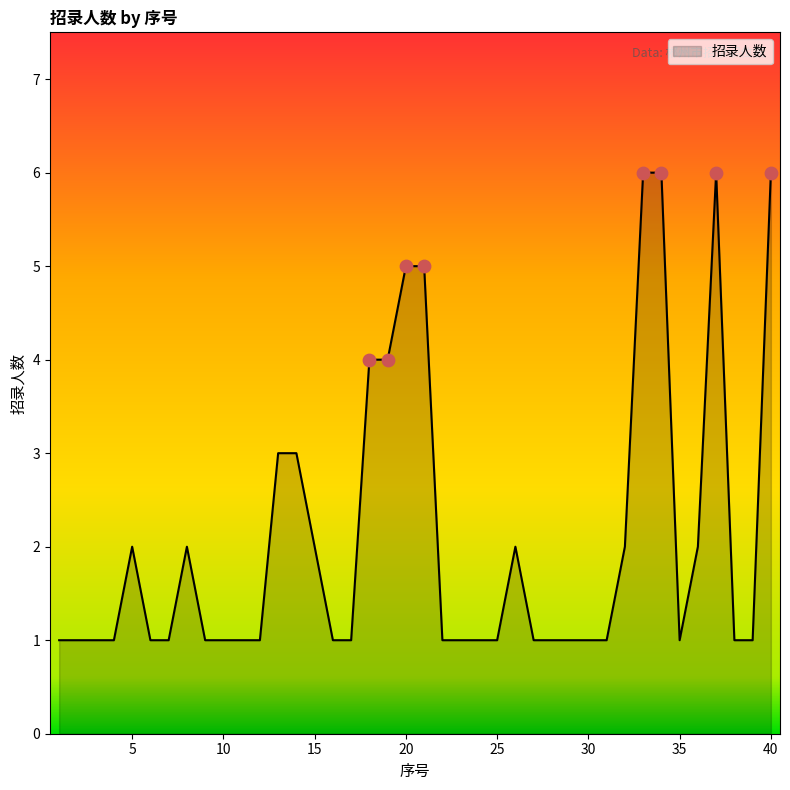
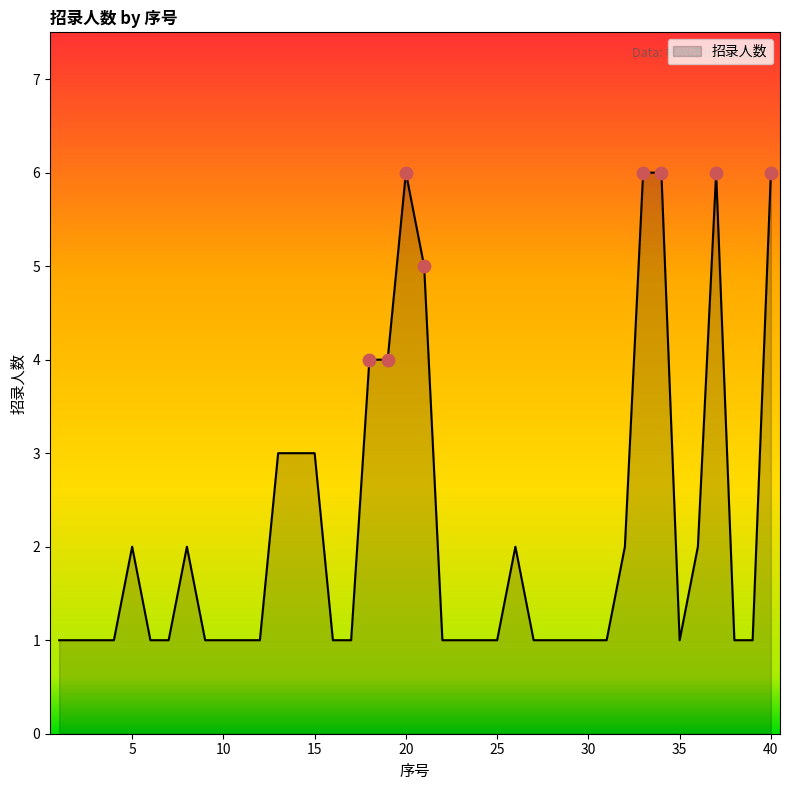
  {
    "招录人数": {
      "5": 2,
      "10": 1,
-     "15": 2,
-     "20": 5,
+     "15": 3,
+     "20": 6,
      "25": 1,
      "30": 1,
      "35": 1
    }
  }
